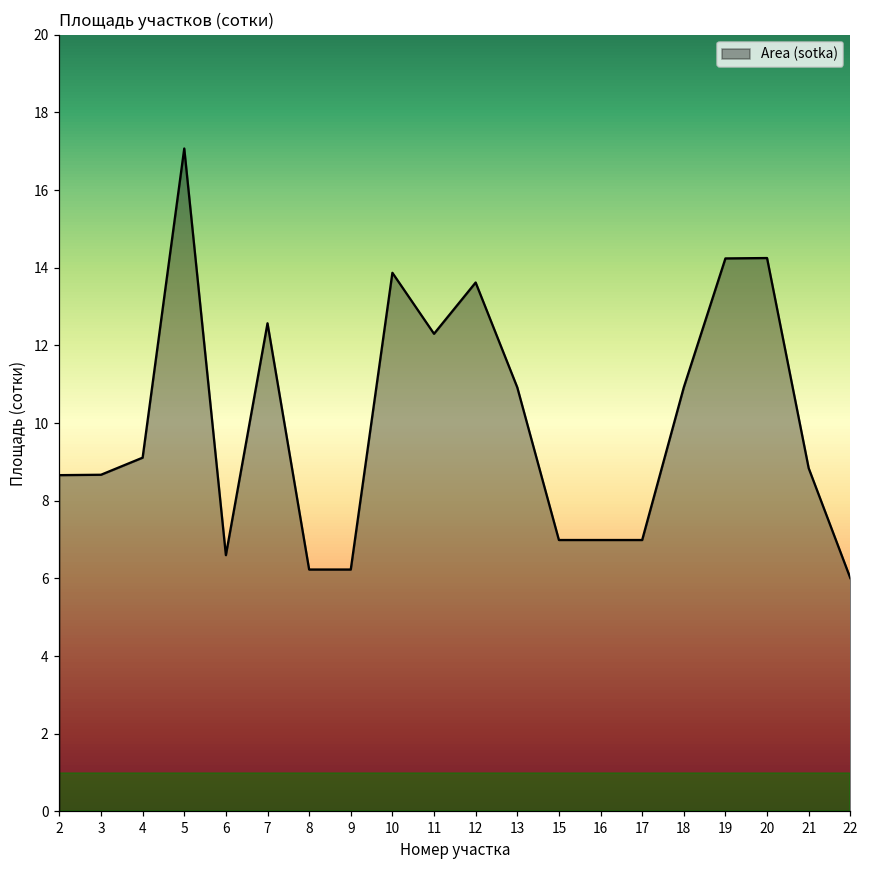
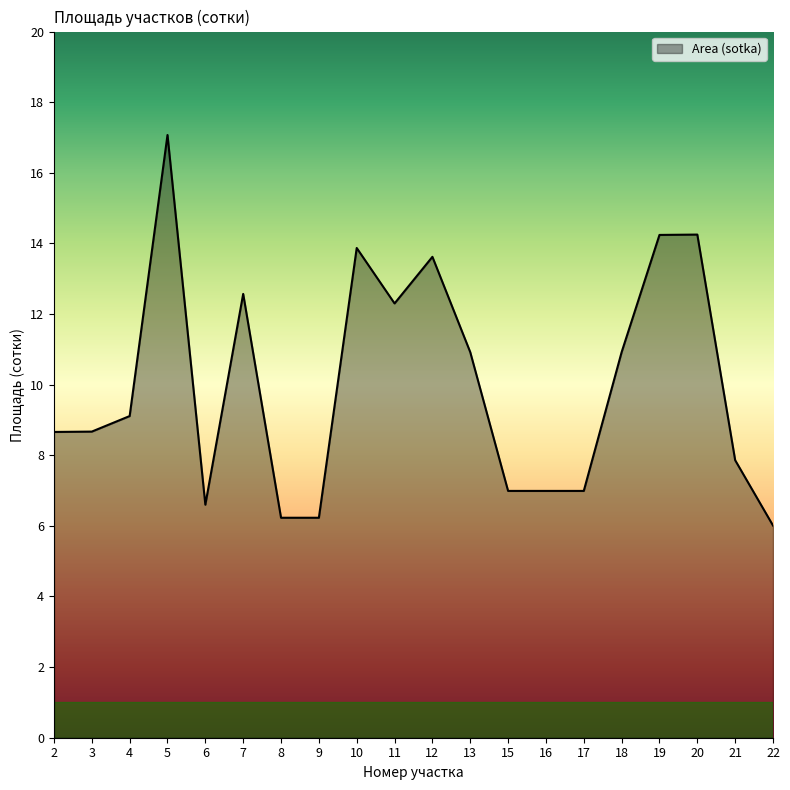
  {
    "2": 8.7,
    "3": 8.7,
    "4": 9.1,
    "5": 17.1,
    "6": 6.6,
    "7": 12.6,
    "8": 6.2,
    "9": 6.2,
    "10": 13.9,
    "11": 12.3,
    "12": 13.6,
    "13": 10.9,
    "15": 7.0,
    "16": 7.0,
    "17": 7.0,
    "18": 10.9,
    "19": 14.2,
    "20": 14.3,
-   "21": 8.8,
+   "21": 7.9,
    "22": 6.0
  }
